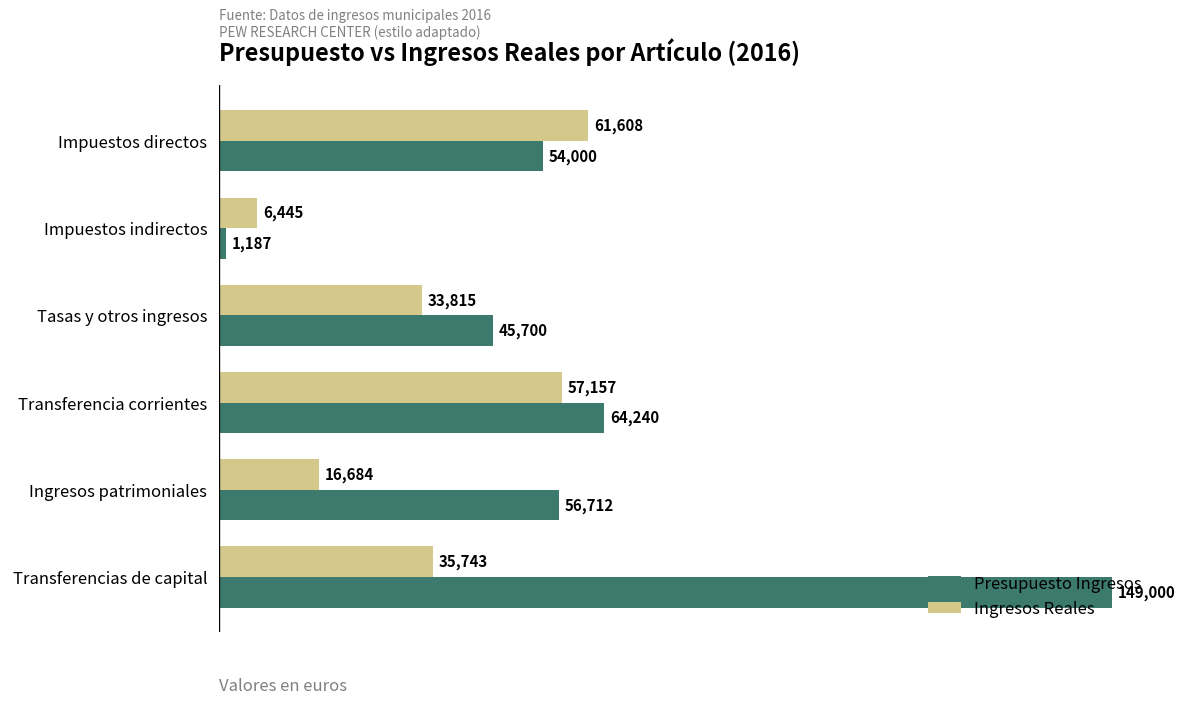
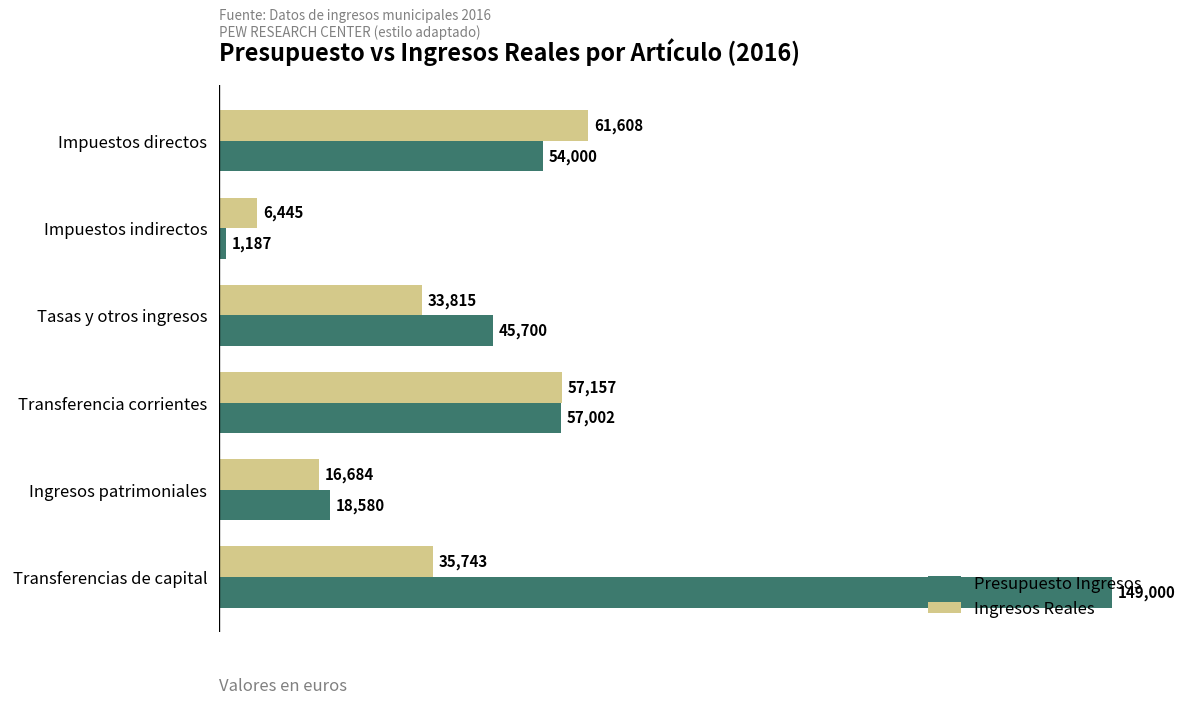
  {
    "Presupuesto Ingresos": {
      "Impuestos directos": "54,000",
      "Impuestos indirectos": "1,187",
      "Tasas y otros ingresos": "45,700",
-     "Transferencia corrientes": "64,240",
-     "Ingresos patrimoniales": "56,712",
+     "Transferencia corrientes": "57,002",
+     "Ingresos patrimoniales": "18,580",
      "Transferencias de capital": "149,000"
    },
    "Ingresos Reales": {
      "Impuestos directos": "61,608"
    }
  }
